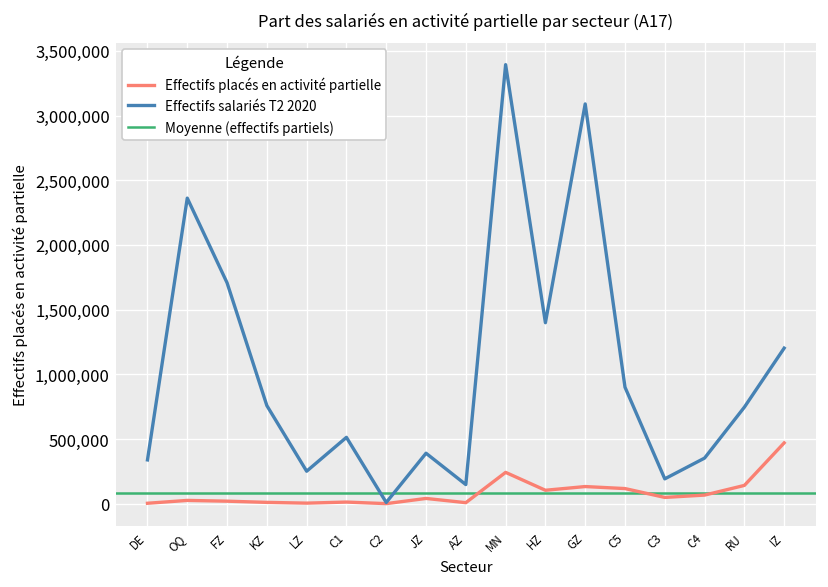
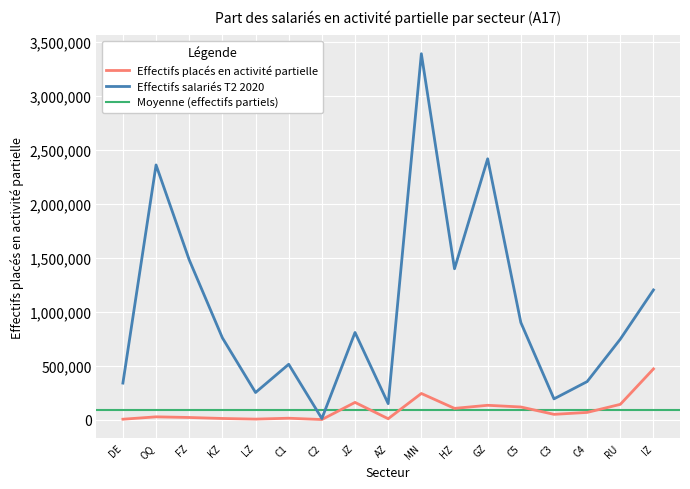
  {
    "Effectifs placés en activité partielle": {
      "DE": "0",
      "OQ": "30,000",
      "FZ": "20,000",
      "KZ": "10,000",
      "LZ": "0",
      "C1": "10,000",
-     "JZ": "40,000",
+     "JZ": "160,000",
      "AZ": "10,000",
      "MN": "240,000",
      "HZ": "100,000",
      "GZ": "130,000",
      "C5": "120,000",
      "C3": "50,000",
      "C4": "70,000",
      "RU": "140,000",
      "IZ": "470,000"
    },
    "Effectifs salariés T2 2020": {
      "DE": "340,000",
      "OQ": "2,360,000",
-     "FZ": "1,710,000",
+     "FZ": "1,480,000",
      "KZ": "760,000",
      "LZ": "250,000",
      "C1": "510,000",
-     "JZ": "390,000",
+     "JZ": "810,000",
      "AZ": "150,000",
      "MN": "3,390,000",
      "HZ": "1,400,000",
-     "GZ": "3,090,000",
+     "GZ": "2,420,000",
      "C5": "900,000",
      "C3": "190,000",
      "C4": "350,000",
      "RU": "750,000",
      "IZ": "1,200,000"
    }
  }
